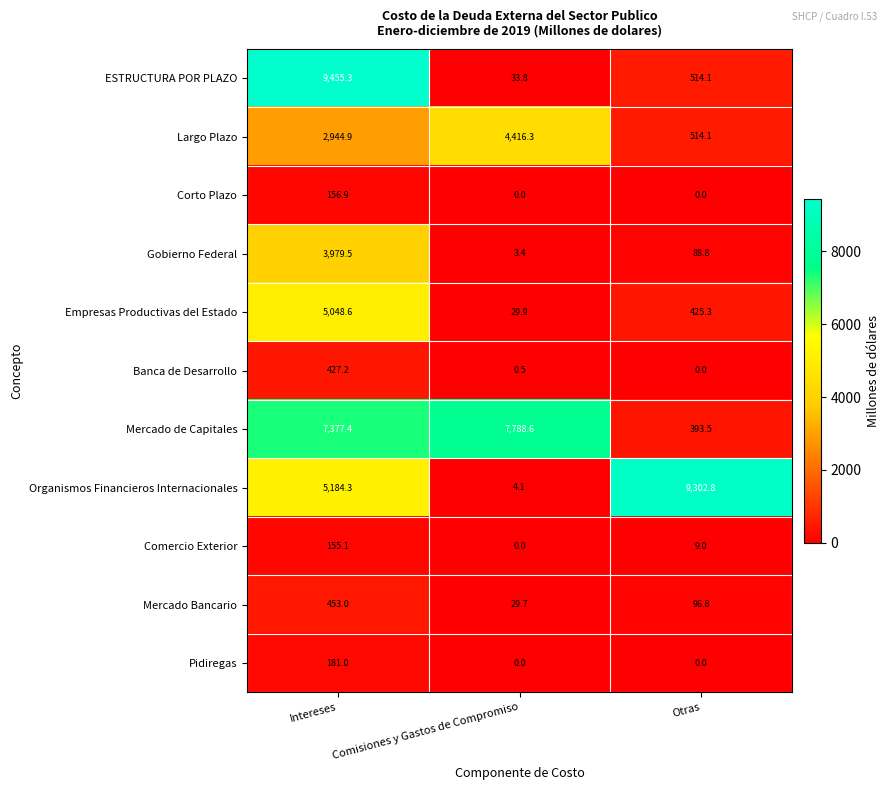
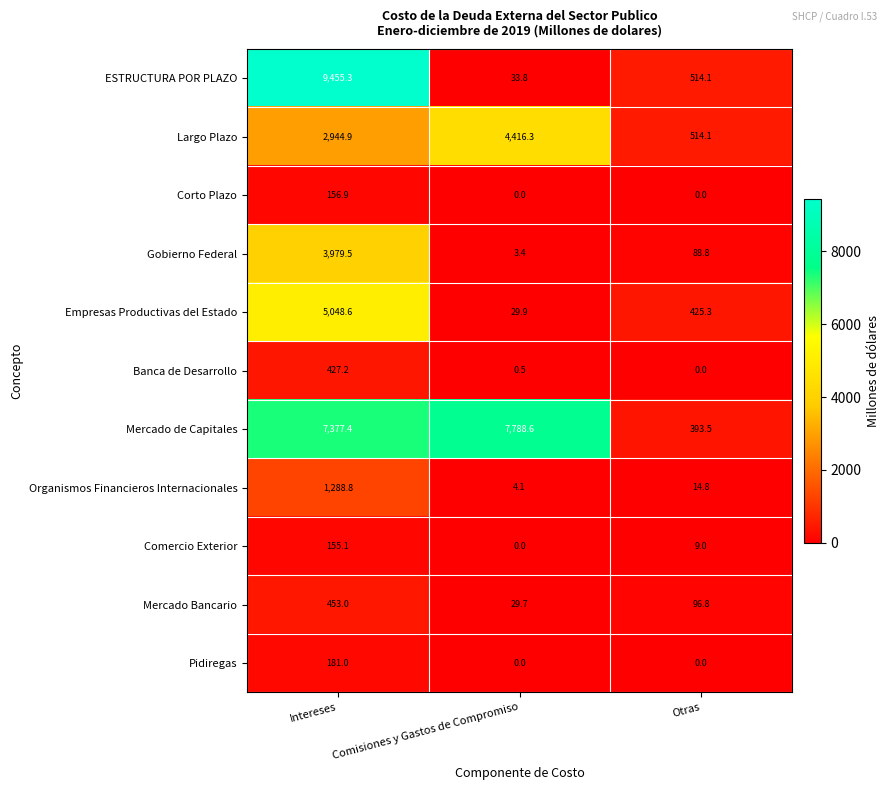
  {
    "ESTRUCTURA POR PLAZO": {
      "Intereses": "9,455.3",
      "Comisiones y Gastos de Compromiso": "33.8",
      "Otras": "514.1"
    },
    "Largo Plazo": {
      "Intereses": "2,944.9",
      "Comisiones y Gastos de Compromiso": "4,416.3",
      "Otras": "514.1"
    },
    "Corto Plazo": {
      "Intereses": "156.9",
      "Comisiones y Gastos de Compromiso": "0.0",
      "Otras": "0.0"
    },
    "Gobierno Federal": {
      "Intereses": "3,979.5",
      "Comisiones y Gastos de Compromiso": "3.4",
      "Otras": "88.8"
    },
    "Empresas Productivas del Estado": {
      "Intereses": "5,048.6",
      "Comisiones y Gastos de Compromiso": "29.9",
      "Otras": "425.3"
    },
    "Banca de Desarrollo": {
      "Intereses": "427.2",
      "Comisiones y Gastos de Compromiso": "0.5",
      "Otras": "0.0"
    },
    "Mercado de Capitales": {
      "Intereses": "7,377.4",
      "Comisiones y Gastos de Compromiso": "7,788.6",
      "Otras": "393.5"
    },
    "Organismos Financieros Internacionales": {
-     "Intereses": "5,184.3",
+     "Intereses": "1,288.8",
      "Comisiones y Gastos de Compromiso": "4.1",
-     "Otras": "9,302.8"
+     "Otras": "14.8"
    },
    "Comercio Exterior": {
      "Intereses": "155.1",
      "Comisiones y Gastos de Compromiso": "0.0",
      "Otras": "9.0"
    },
    "Mercado Bancario": {
      "Intereses": "453.0",
      "Comisiones y Gastos de Compromiso": "29.7",
      "Otras": "96.8"
    },
    "Pidiregas": {
      "Intereses": "181.0",
      "Comisiones y Gastos de Compromiso": "0.0",
      "Otras": "0.0"
    }
  }
